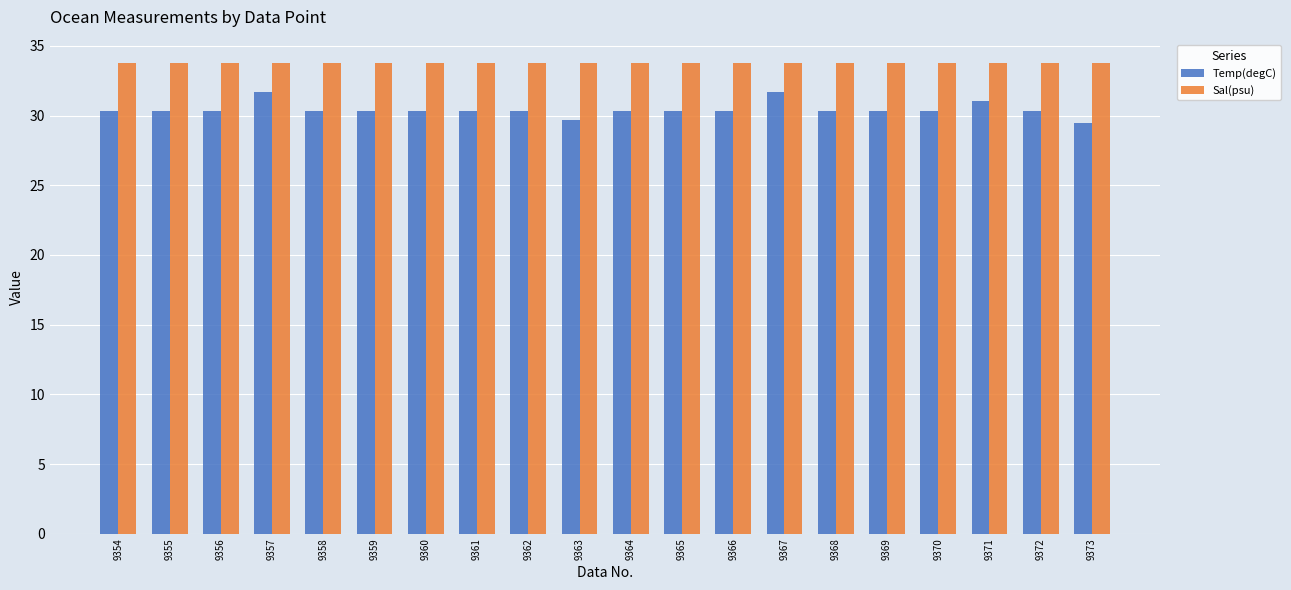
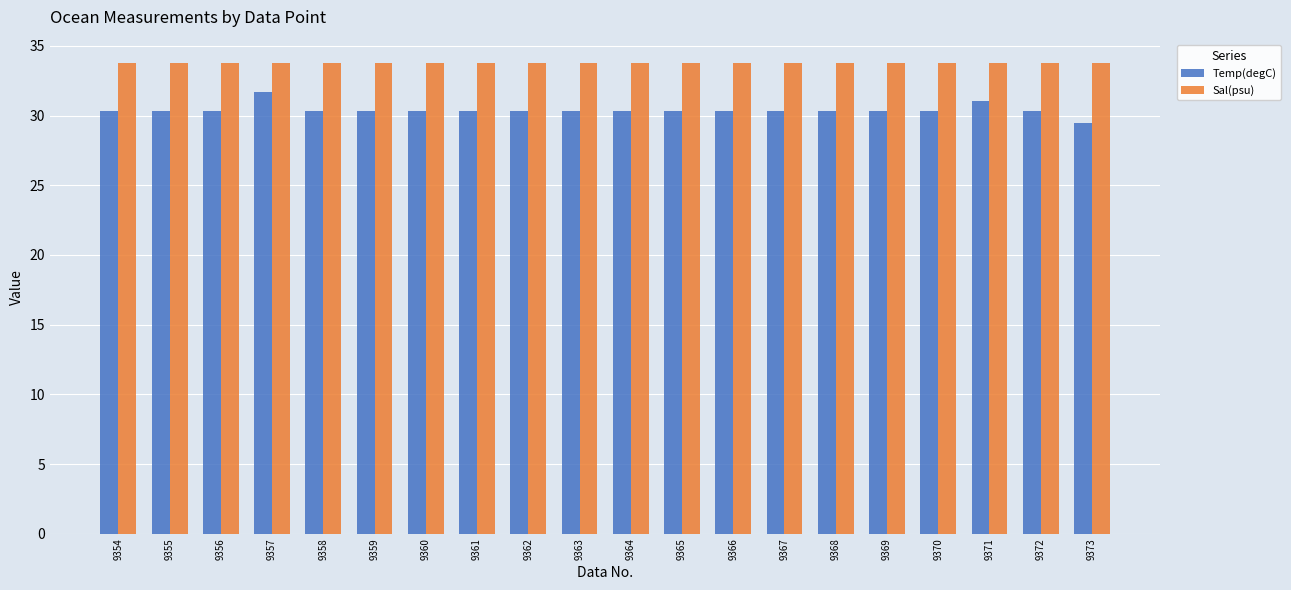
  {
    "Temp(degC)": {
      "9354": 30.3,
      "9355": 30.3,
      "9356": 30.3,
      "9357": 31.7,
      "9358": 30.3,
      "9359": 30.3,
      "9360": 30.3,
      "9361": 30.3,
      "9362": 30.3,
-     "9363": 29.7,
+     "9363": 30.3,
      "9364": 30.3,
      "9365": 30.3,
      "9366": 30.3,
-     "9367": 31.7,
+     "9367": 30.3,
      "9368": 30.3,
      "9369": 30.3,
      "9370": 30.3,
      "9371": 31.0,
      "9372": 30.3,
      "9373": 29.5
    },
    "Sal(psu)": {
      "9354": 33.7,
      "9355": 33.7,
      "9356": 33.7,
      "9357": 33.7,
      "9358": 33.7,
      "9359": 33.7,
      "9360": 33.7,
      "9361": 33.7,
      "9362": 33.7,
      "9363": 33.7,
      "9364": 33.8,
      "9365": 33.8,
      "9366": 33.8,
      "9367": 33.7,
      "9368": 33.7,
      "9369": 33.7,
      "9370": 33.8,
      "9371": 33.8,
      "9372": 33.7,
      "9373": 33.8
    }
  }
